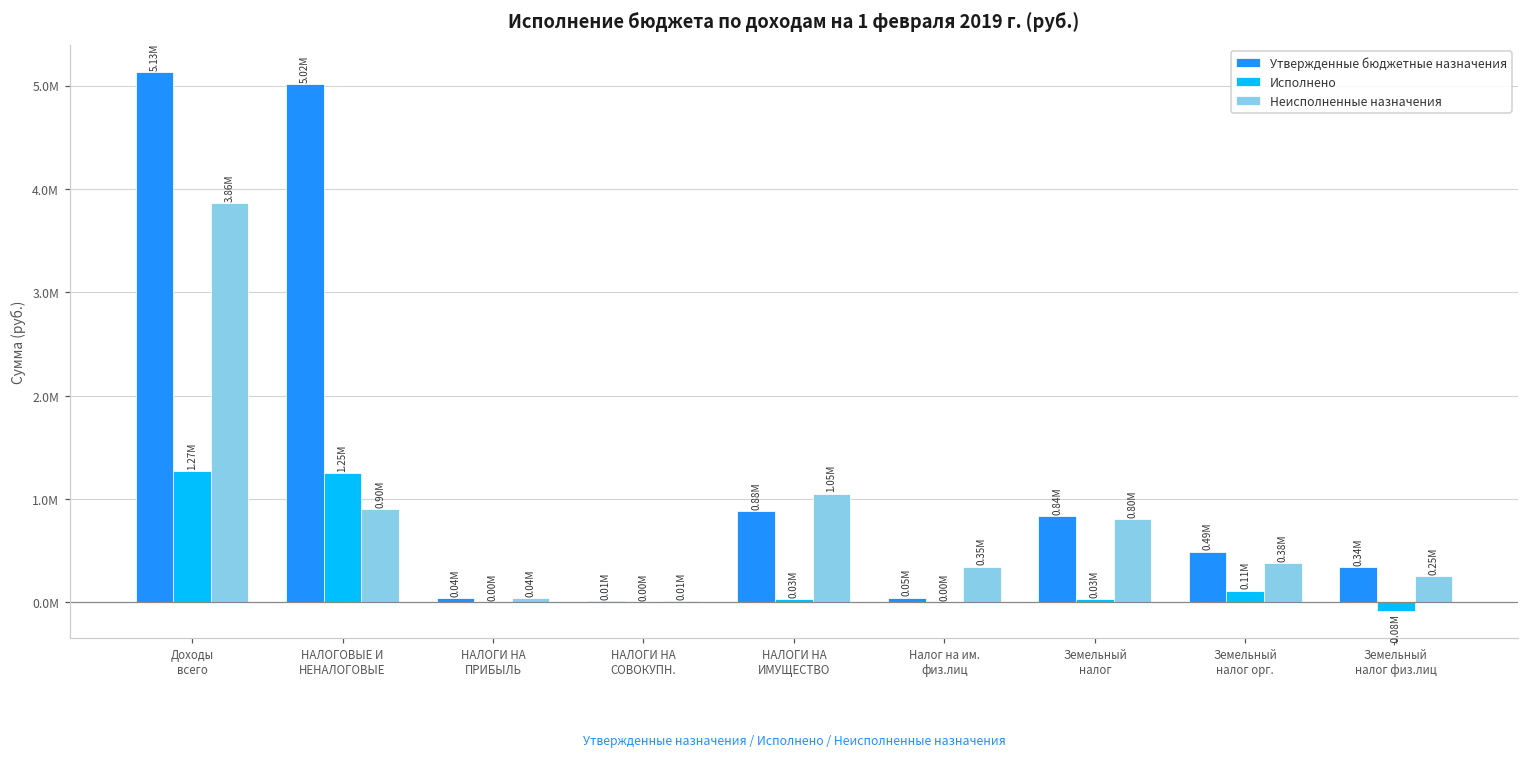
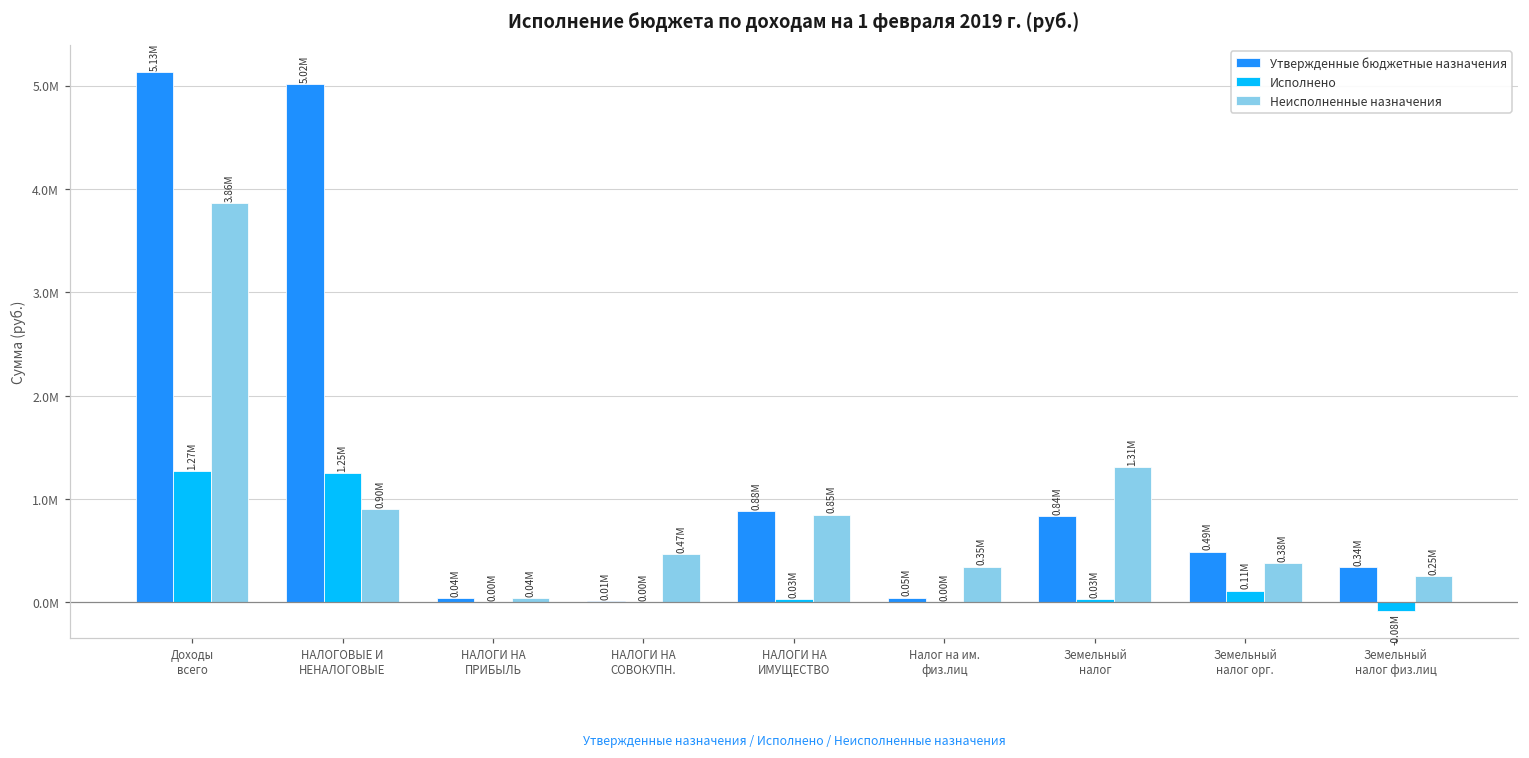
  {
    "Неисполненные назначения": {
      "Доходы всего": "3.86M",
      "НАЛОГОВЫЕ И НЕНАЛОГОВЫЕ": "0.90M",
      "НАЛОГИ НА ПРИБЫЛЬ": "0.04M",
-     "НАЛОГИ НА СОВОКУПН.": "0.01M",
-     "НАЛОГИ НА ИМУЩЕСТВО": "1.05M",
+     "НАЛОГИ НА СОВОКУПН.": "0.47M",
+     "НАЛОГИ НА ИМУЩЕСТВО": "0.85M",
      "Налог на им. физ.лиц": "0.35M",
-     "Земельный налог": "0.80M",
+     "Земельный налог": "1.31M",
      "Земельный налог орг.": "0.38M",
      "Земельный налог физ.лиц": "0.25M"
    }
  }
